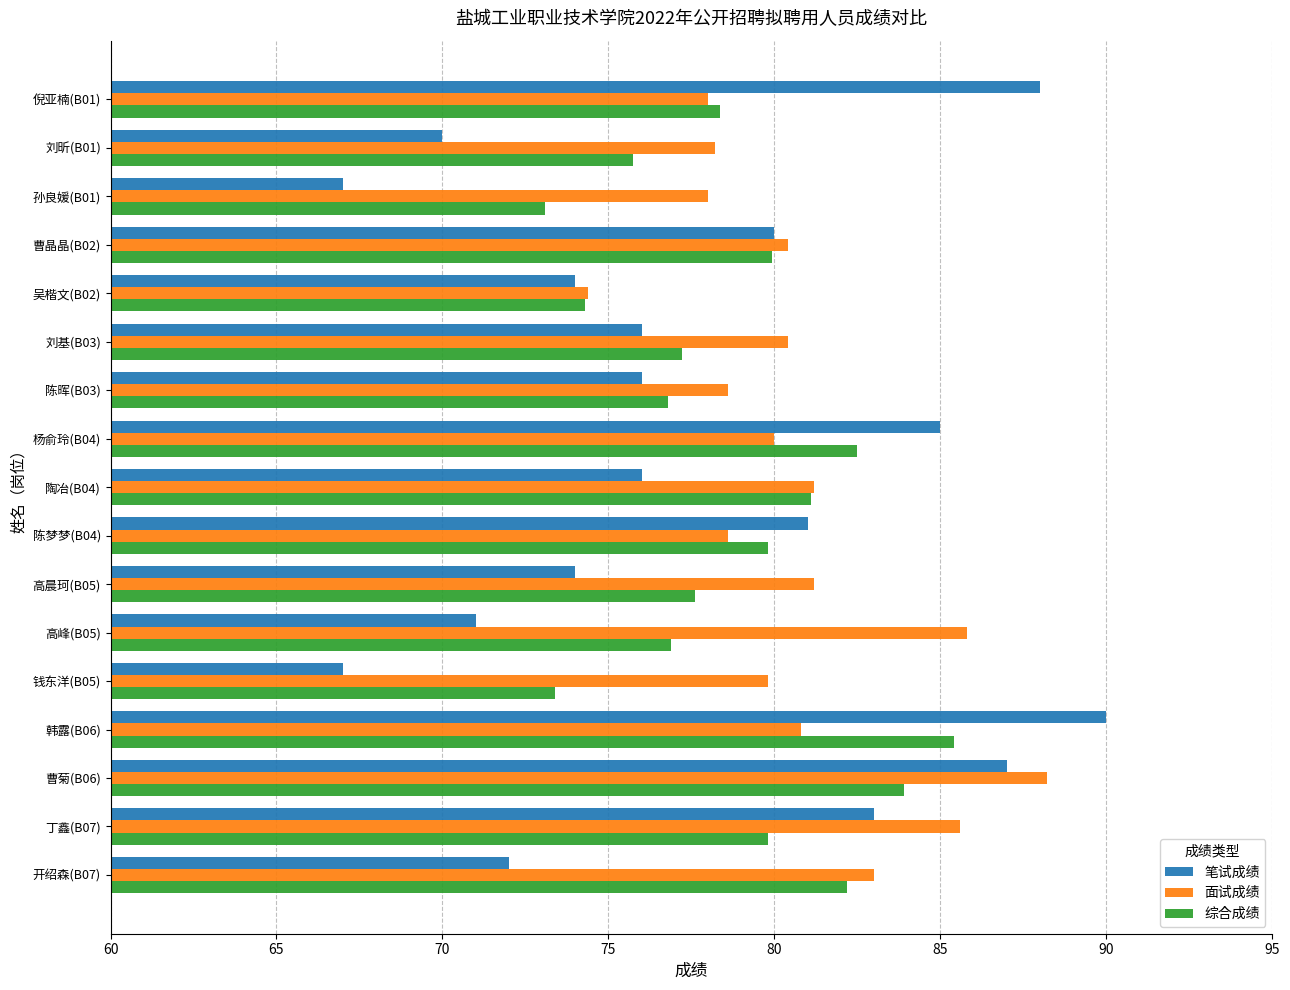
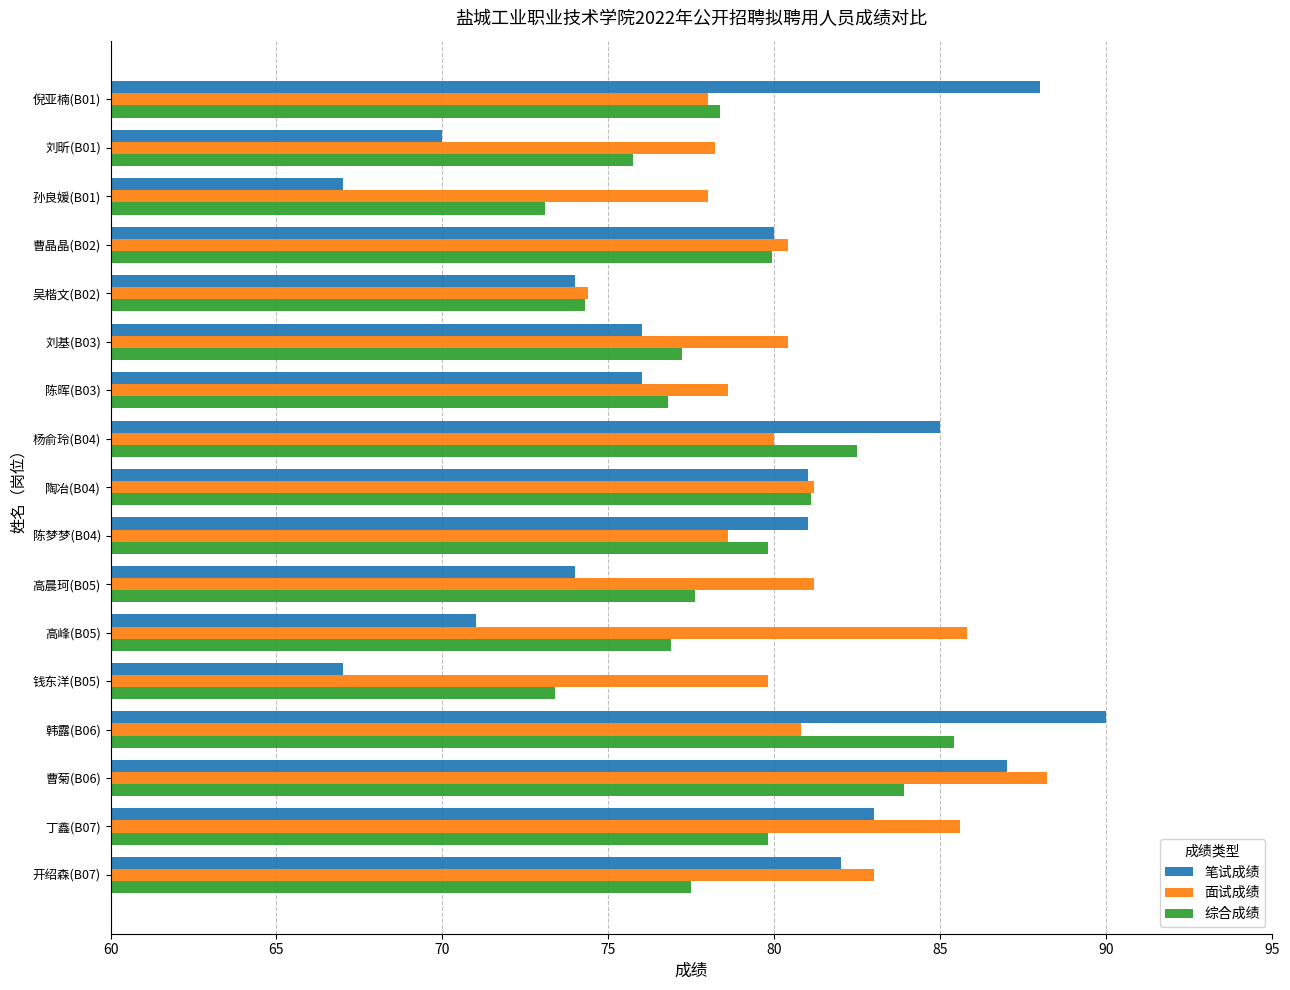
  {
    "笔试成绩": {
      "倪亚楠(B01)": 88,
      "刘昕(B01)": 70,
      "孙良媛(B01)": 67,
      "曹晶晶(B02)": 80,
      "吴楷文(B02)": 74,
      "刘基(B03)": 76,
      "陈晖(B03)": 76,
      "杨俞玲(B04)": 85,
-     "陶冶(B04)": 76,
+     "陶冶(B04)": 81,
      "陈梦梦(B04)": 81,
      "高晨珂(B05)": 74,
      "高峰(B05)": 71,
      "钱东洋(B05)": 67,
      "韩露(B06)": 90,
      "曹菊(B06)": 87,
      "丁鑫(B07)": 83,
-     "开绍森(B07)": 72
+     "开绍森(B07)": 82
    },
    "面试成绩": {
      "倪亚楠(B01)": 78.0,
      "刘昕(B01)": 78.2,
      "孙良媛(B01)": 78.0,
      "曹晶晶(B02)": 80.4,
      "吴楷文(B02)": 74.4,
      "刘基(B03)": 80.4,
      "陈晖(B03)": 78.6,
      "杨俞玲(B04)": 80.0,
      "陶冶(B04)": 81.2,
      "陈梦梦(B04)": 78.6,
      "高晨珂(B05)": 81.2,
      "高峰(B05)": 85.8,
      "钱东洋(B05)": 79.8,
      "韩露(B06)": 80.8,
      "曹菊(B06)": 88.2,
      "丁鑫(B07)": 85.6,
      "开绍森(B07)": 83.0
    },
    "综合成绩": {
      "倪亚楠(B01)": 78.4,
      "刘昕(B01)": 75.7,
      "孙良媛(B01)": 73.1,
      "曹晶晶(B02)": 79.9,
      "吴楷文(B02)": 74.3,
      "刘基(B03)": 77.2,
      "陈晖(B03)": 76.8,
      "杨俞玲(B04)": 82.5,
      "陶冶(B04)": 81.1,
      "陈梦梦(B04)": 79.8,
      "高晨珂(B05)": 77.6,
      "高峰(B05)": 76.9,
      "钱东洋(B05)": 73.4,
      "韩露(B06)": 85.4,
      "曹菊(B06)": 83.9,
      "丁鑫(B07)": 79.8,
-     "开绍森(B07)": 82.2
+     "开绍森(B07)": 77.5
    }
  }
